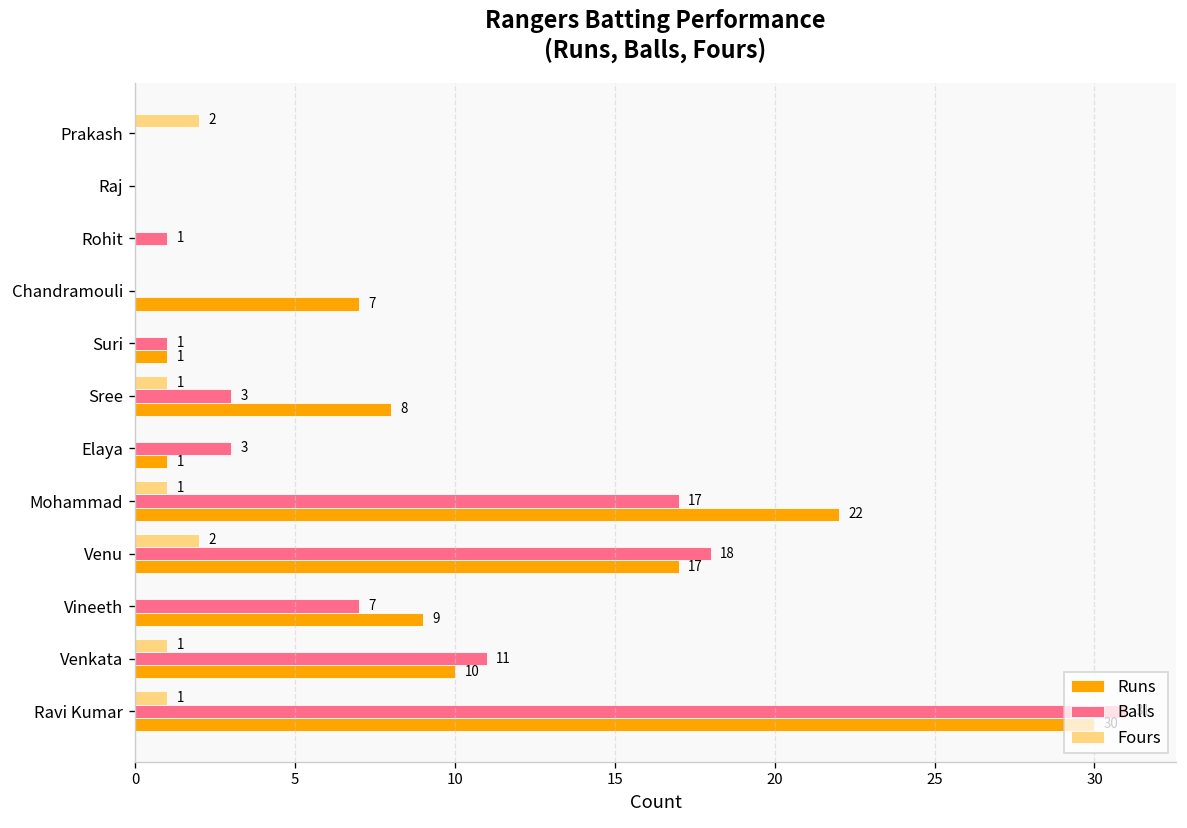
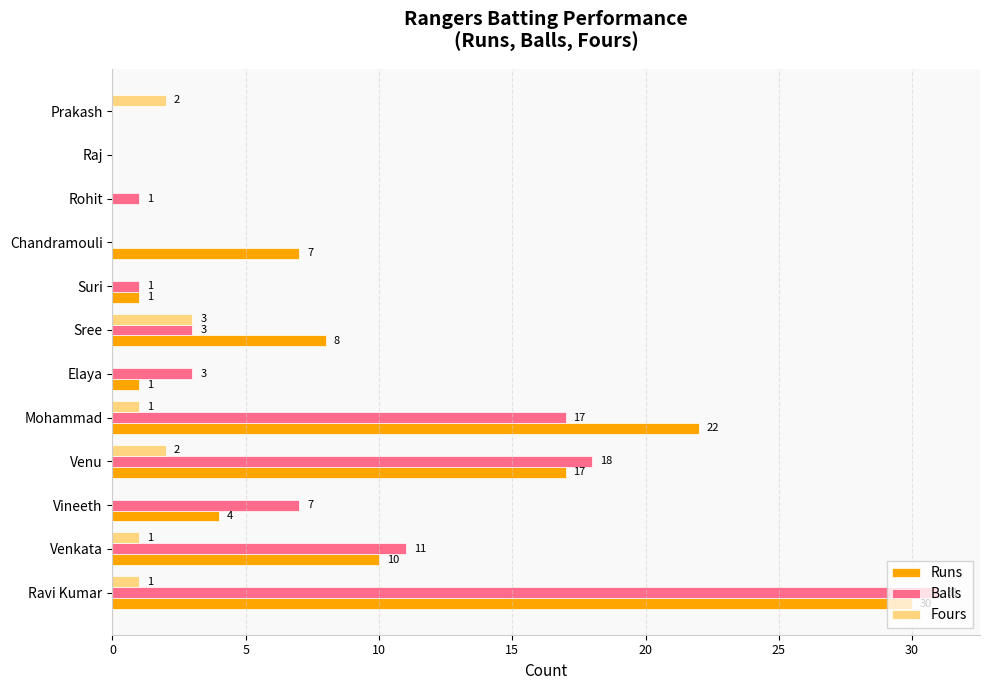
  {
    "Runs": {
      "Chandramouli": 7,
      "Suri": 1,
      "Sree": 8,
      "Elaya": 1,
      "Mohammad": 22,
      "Venu": 17,
-     "Vineeth": 9,
+     "Vineeth": 4,
      "Venkata": 10
    },
    "Balls": {
      "Rohit": 1,
      "Suri": 1,
      "Sree": 3,
      "Elaya": 3,
      "Mohammad": 17,
      "Venu": 18,
      "Vineeth": 7,
      "Venkata": 11
    },
    "Fours": {
      "Prakash": 2,
-     "Sree": 1,
+     "Sree": 3,
      "Mohammad": 1,
      "Venu": 2,
      "Venkata": 1,
      "Ravi Kumar": 1
    }
  }
